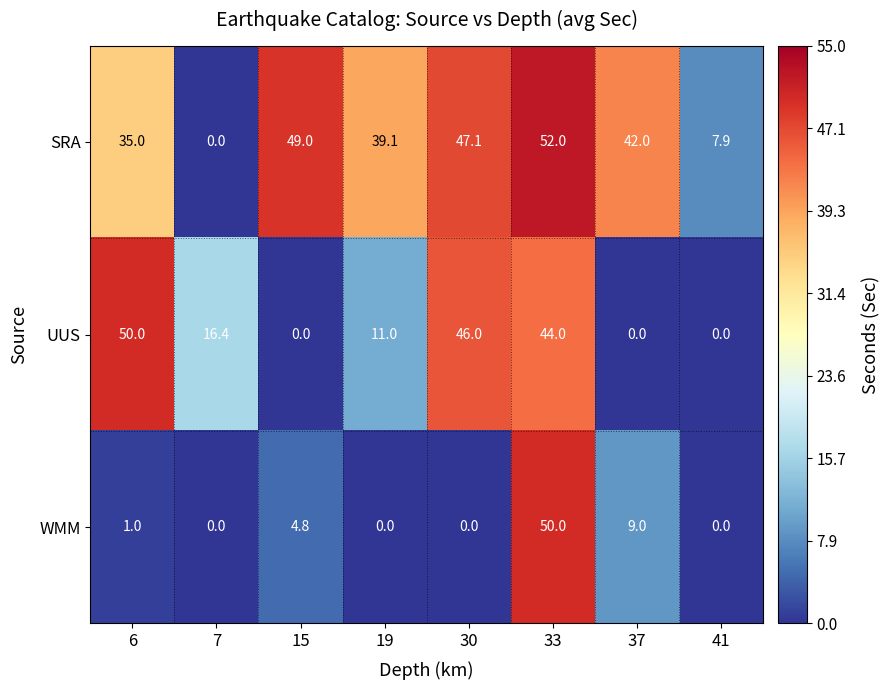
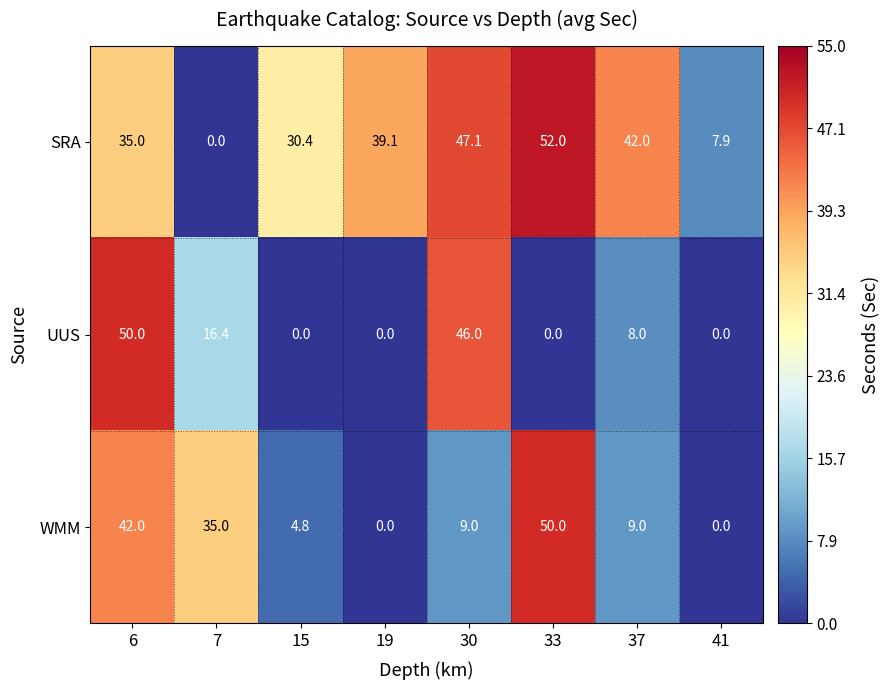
  {
    "SRA": {
      "6": 35.0,
      "7": 0.0,
-     "15": 49.0,
+     "15": 30.4,
      "19": 39.1,
      "30": 47.1,
      "33": 52.0,
      "37": 42.0,
      "41": 7.9
    },
    "UUS": {
      "6": 50.0,
      "7": 16.4,
      "15": 0.0,
-     "19": 11.0,
+     "19": 0.0,
      "30": 46.0,
-     "33": 44.0,
-     "37": 0.0,
+     "33": 0.0,
+     "37": 8.0,
      "41": 0.0
    },
    "WMM": {
-     "6": 1.0,
-     "7": 0.0,
+     "6": 42.0,
+     "7": 35.0,
      "15": 4.8,
      "19": 0.0,
-     "30": 0.0,
+     "30": 9.0,
      "33": 50.0,
      "37": 9.0,
      "41": 0.0
    }
  }
